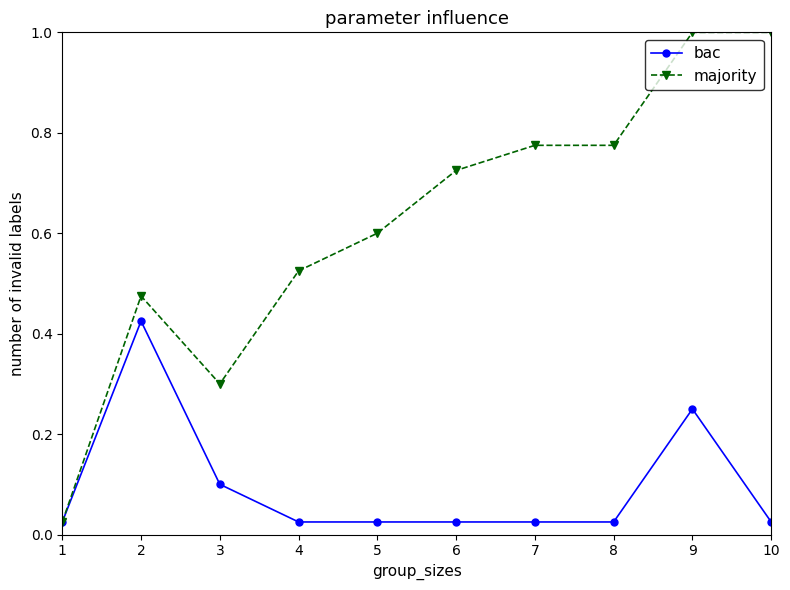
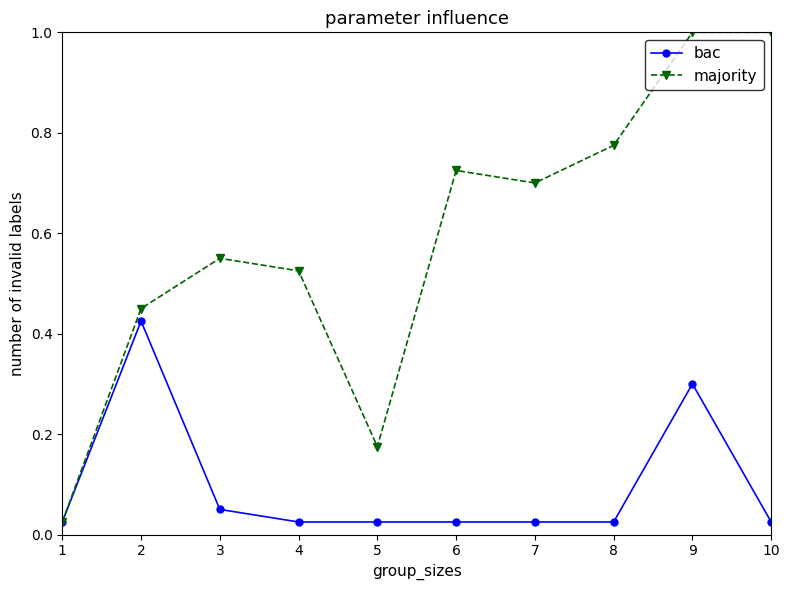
  {
    "bac": {
      "2": 0.43,
-     "3": 0.10,
+     "3": 0.05,
      "4": 0.03,
      "5": 0.03,
      "6": 0.03,
      "7": 0.03,
      "8": 0.03,
-     "9": 0.25,
+     "9": 0.30,
      "10": 0.03
    },
    "majority": {
-     "2": 0.48,
-     "3": 0.30,
+     "2": 0.45,
+     "3": 0.55,
      "4": 0.53,
-     "5": 0.60,
+     "5": 0.18,
      "6": 0.73,
-     "7": 0.78,
+     "7": 0.70,
      "8": 0.78,
      "9": 1.00,
      "10": 1.00
    }
  }
